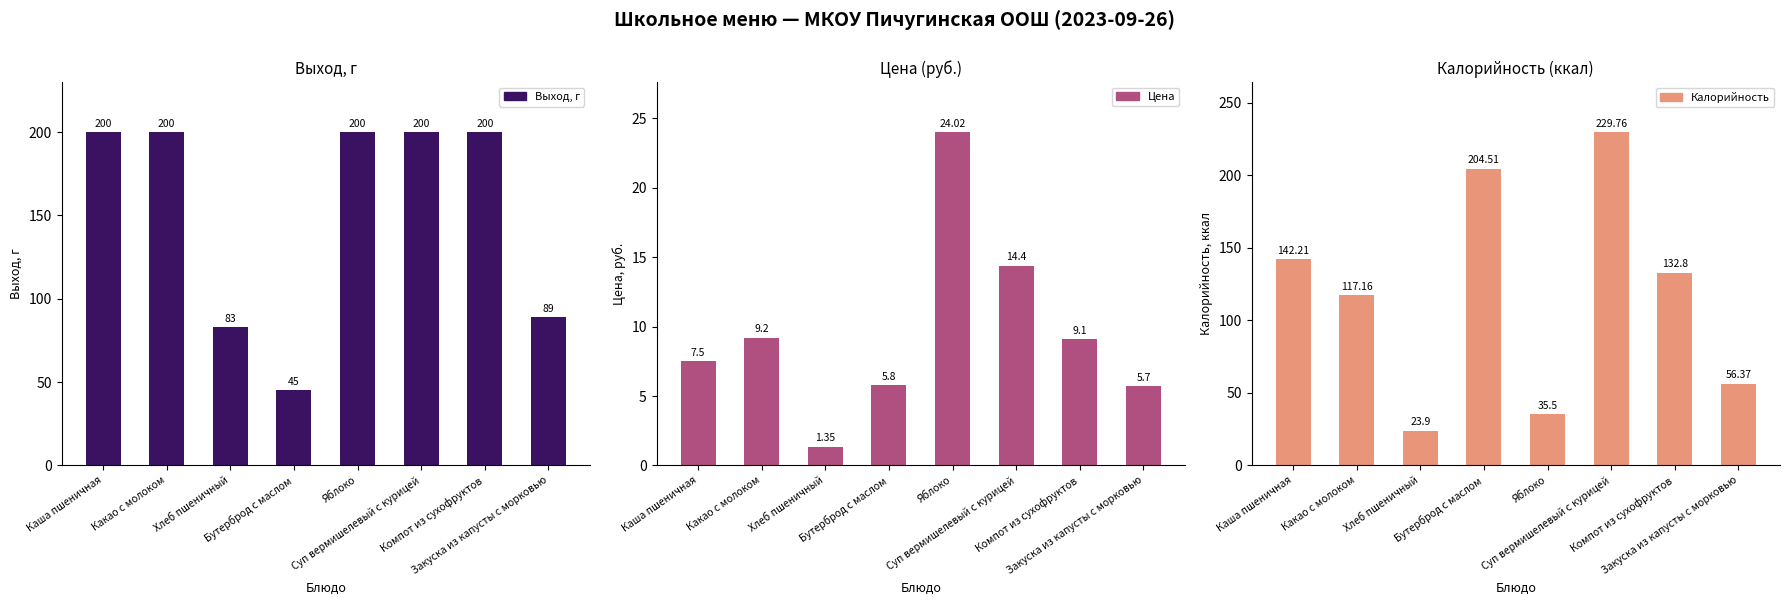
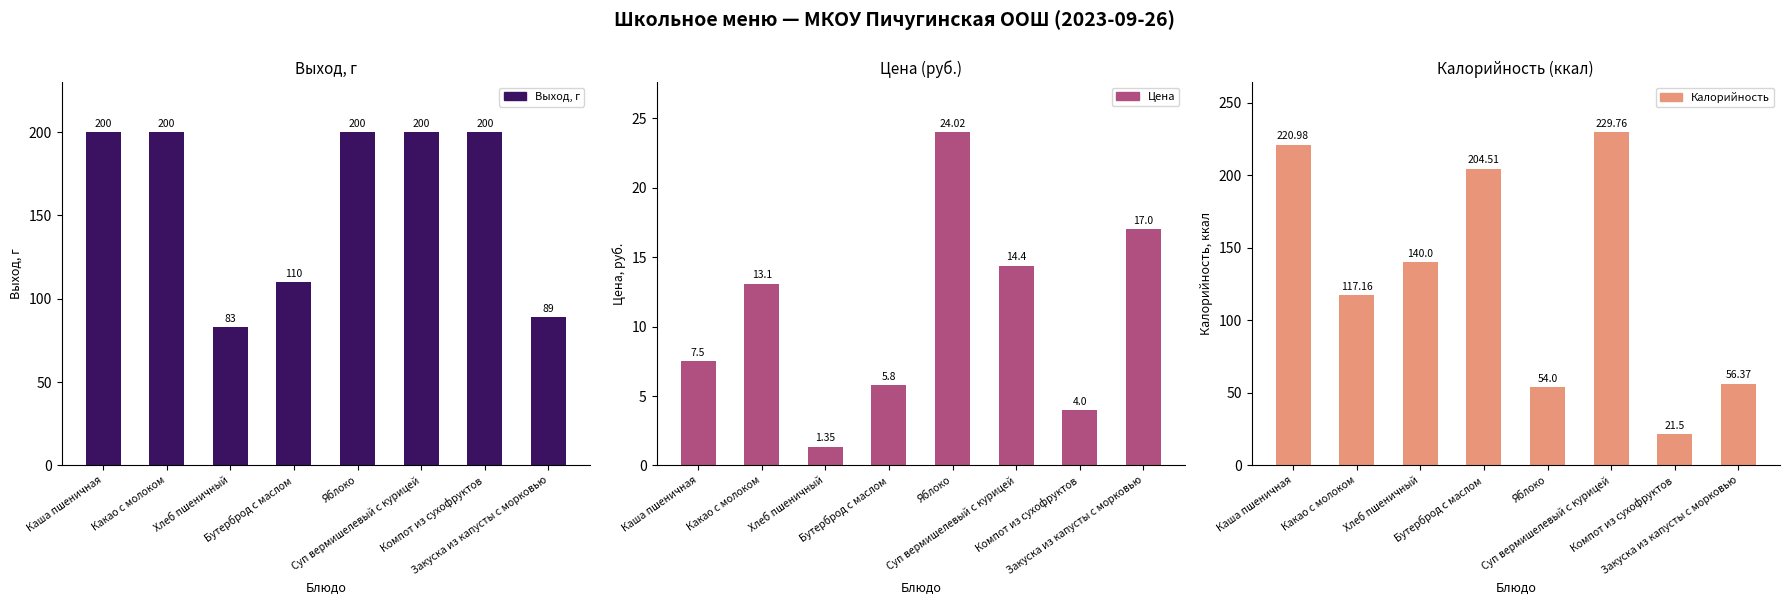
  {
    "Выход, г": {
      "Каша пшеничная": 200,
      "Какао с молоком": 200,
      "Хлеб пшеничный": 83,
-     "Бутерброд с маслом": 45,
+     "Бутерброд с маслом": 110,
      "Яблоко": 200,
      "Суп вермишелевый с курицей": 200,
      "Компот из сухофруктов": 200,
      "Закуска из капусты с морковью": 89
    },
    "Цена (руб.)": {
      "Каша пшеничная": 7.5,
-     "Какао с молоком": 9.2,
+     "Какао с молоком": 13.1,
      "Хлеб пшеничный": 1.35,
      "Бутерброд с маслом": 5.8,
      "Яблоко": 24.02,
      "Суп вермишелевый с курицей": 14.4,
-     "Компот из сухофруктов": 9.1,
-     "Закуска из капусты с морковью": 5.7
+     "Компот из сухофруктов": 4.0,
+     "Закуска из капусты с морковью": 17.0
    },
    "Калорийность (ккал)": {
-     "Каша пшеничная": 142.21,
+     "Каша пшеничная": 220.98,
      "Какао с молоком": 117.16,
-     "Хлеб пшеничный": 23.9,
+     "Хлеб пшеничный": 140.0,
      "Бутерброд с маслом": 204.51,
-     "Яблоко": 35.5,
+     "Яблоко": 54.0,
      "Суп вермишелевый с курицей": 229.76,
-     "Компот из сухофруктов": 132.8,
+     "Компот из сухофруктов": 21.5,
      "Закуска из капусты с морковью": 56.37
    }
  }
